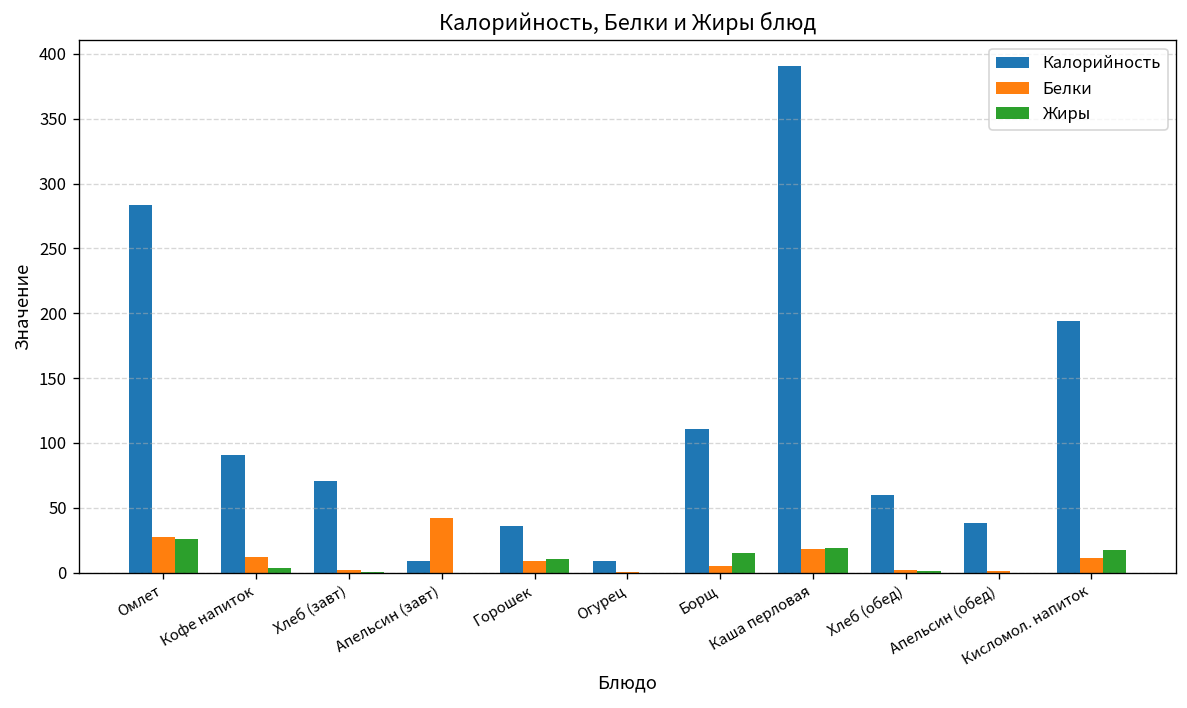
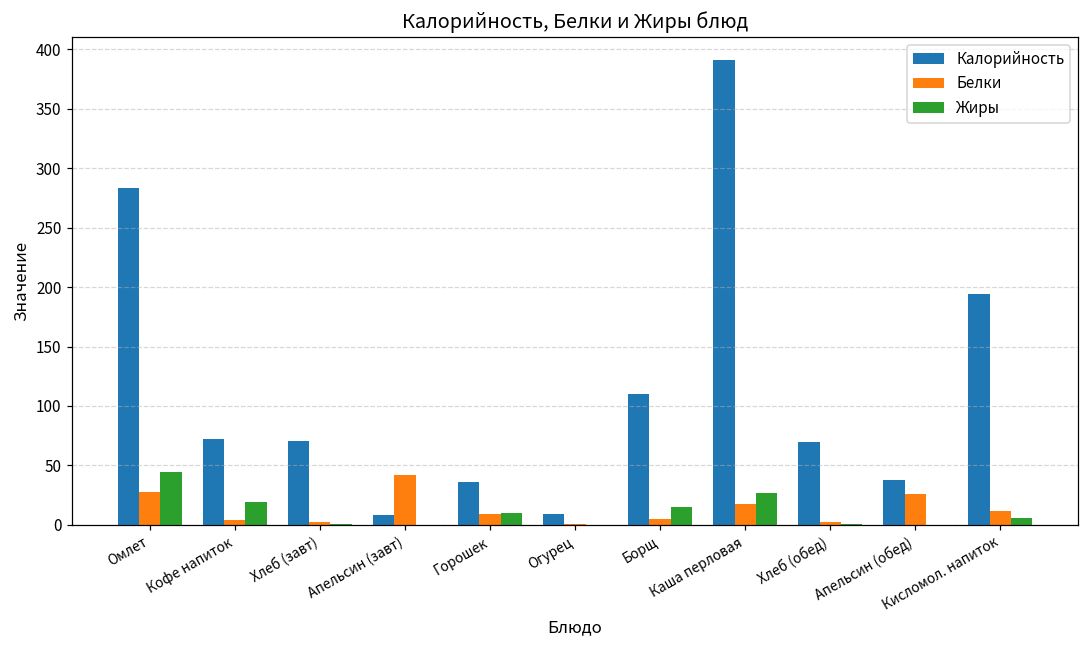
  {
    "Калорийность": {
      "Омлет": 283,
-     "Кофе напиток": 91,
+     "Кофе напиток": 73,
      "Хлеб (завт)": 70,
      "Апельсин (завт)": 9,
      "Горошек": 36,
      "Огурец": 9,
      "Борщ": 110,
      "Каша перловая": 391,
-     "Хлеб (обед)": 60,
+     "Хлеб (обед)": 70,
      "Апельсин (обед)": 38,
      "Кисломол. напиток": 194
    },
    "Белки": {
      "Омлет": 28,
-     "Кофе напиток": 12,
+     "Кофе напиток": 4,
      "Апельсин (завт)": 42,
      "Горошек": 9,
      "Борщ": 5,
      "Каша перловая": 18,
-     "Апельсин (обед)": 1,
+     "Апельсин (обед)": 26,
      "Кисломол. напиток": 11
    },
    "Жиры": {
-     "Омлет": 26,
-     "Кофе напиток": 4,
+     "Омлет": 44,
+     "Кофе напиток": 19,
      "Апельсин (завт)": 0,
      "Горошек": 10,
      "Огурец": 0,
      "Борщ": 15,
-     "Каша перловая": 19,
+     "Каша перловая": 27,
      "Апельсин (обед)": 0,
-     "Кисломол. напиток": 18
+     "Кисломол. напиток": 6
    }
  }
